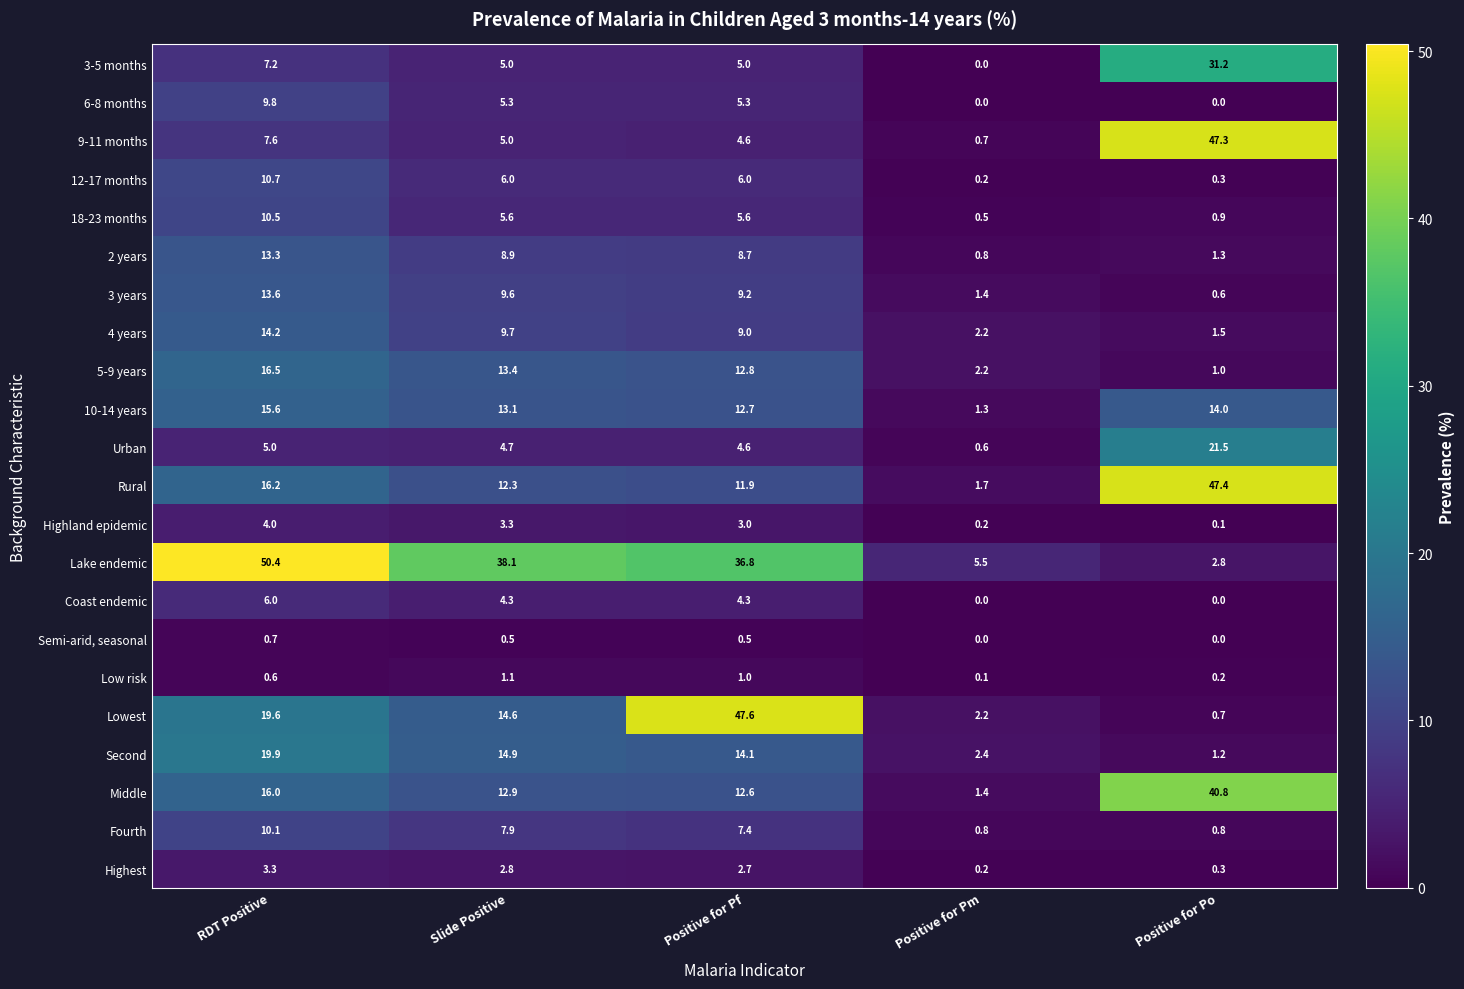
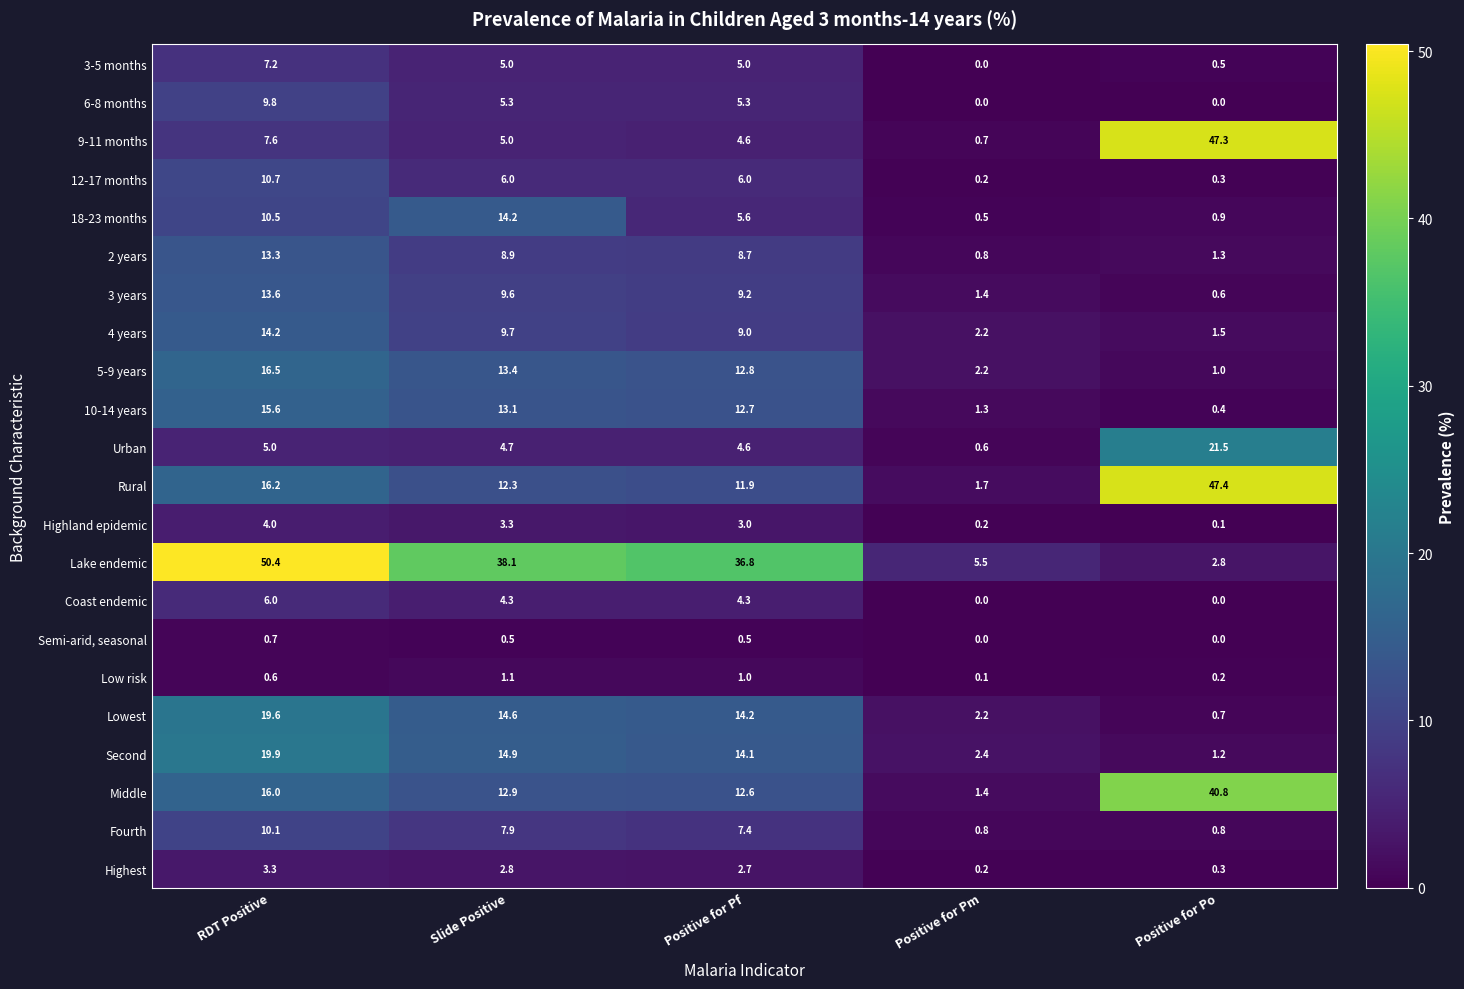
  {
    "3-5 months": {
      "RDT Positive": 7.2,
      "Slide Positive": 5.0,
      "Positive for Pf": 5.0,
      "Positive for Pm": 0.0,
-     "Positive for Po": 31.2
+     "Positive for Po": 0.5
    },
    "6-8 months": {
      "RDT Positive": 9.8,
      "Slide Positive": 5.3,
      "Positive for Pf": 5.3,
      "Positive for Pm": 0.0,
      "Positive for Po": 0.0
    },
    "9-11 months": {
      "RDT Positive": 7.6,
      "Slide Positive": 5.0,
      "Positive for Pf": 4.6,
      "Positive for Pm": 0.7,
      "Positive for Po": 47.3
    },
    "12-17 months": {
      "RDT Positive": 10.7,
      "Slide Positive": 6.0,
      "Positive for Pf": 6.0,
      "Positive for Pm": 0.2,
      "Positive for Po": 0.3
    },
    "18-23 months": {
      "RDT Positive": 10.5,
-     "Slide Positive": 5.6,
+     "Slide Positive": 14.2,
      "Positive for Pf": 5.6,
      "Positive for Pm": 0.5,
      "Positive for Po": 0.9
    },
    "2 years": {
      "RDT Positive": 13.3,
      "Slide Positive": 8.9,
      "Positive for Pf": 8.7,
      "Positive for Pm": 0.8,
      "Positive for Po": 1.3
    },
    "3 years": {
      "RDT Positive": 13.6,
      "Slide Positive": 9.6,
      "Positive for Pf": 9.2,
      "Positive for Pm": 1.4,
      "Positive for Po": 0.6
    },
    "4 years": {
      "RDT Positive": 14.2,
      "Slide Positive": 9.7,
      "Positive for Pf": 9.0,
      "Positive for Pm": 2.2,
      "Positive for Po": 1.5
    },
    "5-9 years": {
      "RDT Positive": 16.5,
      "Slide Positive": 13.4,
      "Positive for Pf": 12.8,
      "Positive for Pm": 2.2,
      "Positive for Po": 1.0
    },
    "10-14 years": {
      "RDT Positive": 15.6,
      "Slide Positive": 13.1,
      "Positive for Pf": 12.7,
      "Positive for Pm": 1.3,
-     "Positive for Po": 14.0
+     "Positive for Po": 0.4
    },
    "Urban": {
      "RDT Positive": 5.0,
      "Slide Positive": 4.7,
      "Positive for Pf": 4.6,
      "Positive for Pm": 0.6,
      "Positive for Po": 21.5
    },
    "Rural": {
      "RDT Positive": 16.2,
      "Slide Positive": 12.3,
      "Positive for Pf": 11.9,
      "Positive for Pm": 1.7,
      "Positive for Po": 47.4
    },
    "Highland epidemic": {
      "RDT Positive": 4.0,
      "Slide Positive": 3.3,
      "Positive for Pf": 3.0,
      "Positive for Pm": 0.2,
      "Positive for Po": 0.1
    },
    "Lake endemic": {
      "RDT Positive": 50.4,
      "Slide Positive": 38.1,
      "Positive for Pf": 36.8,
      "Positive for Pm": 5.5,
      "Positive for Po": 2.8
    },
    "Coast endemic": {
      "RDT Positive": 6.0,
      "Slide Positive": 4.3,
      "Positive for Pf": 4.3,
      "Positive for Pm": 0.0,
      "Positive for Po": 0.0
    },
    "Semi-arid, seasonal": {
      "RDT Positive": 0.7,
      "Slide Positive": 0.5,
      "Positive for Pf": 0.5,
      "Positive for Pm": 0.0,
      "Positive for Po": 0.0
    },
    "Low risk": {
      "RDT Positive": 0.6,
      "Slide Positive": 1.1,
      "Positive for Pf": 1.0,
      "Positive for Pm": 0.1,
      "Positive for Po": 0.2
    },
    "Lowest": {
      "RDT Positive": 19.6,
      "Slide Positive": 14.6,
-     "Positive for Pf": 47.6,
+     "Positive for Pf": 14.2,
      "Positive for Pm": 2.2,
      "Positive for Po": 0.7
    },
    "Second": {
      "RDT Positive": 19.9,
      "Slide Positive": 14.9,
      "Positive for Pf": 14.1,
      "Positive for Pm": 2.4,
      "Positive for Po": 1.2
    },
    "Middle": {
      "RDT Positive": 16.0,
      "Slide Positive": 12.9,
      "Positive for Pf": 12.6,
      "Positive for Pm": 1.4,
      "Positive for Po": 40.8
    },
    "Fourth": {
      "RDT Positive": 10.1,
      "Slide Positive": 7.9,
      "Positive for Pf": 7.4,
      "Positive for Pm": 0.8,
      "Positive for Po": 0.8
    },
    "Highest": {
      "RDT Positive": 3.3,
      "Slide Positive": 2.8,
      "Positive for Pf": 2.7,
      "Positive for Pm": 0.2,
      "Positive for Po": 0.3
    }
  }
